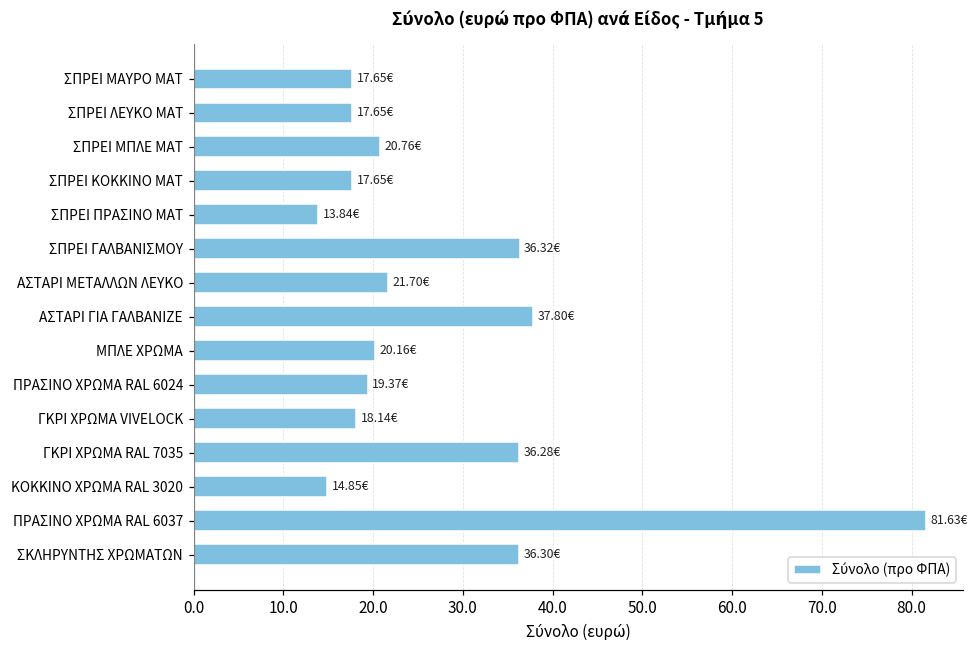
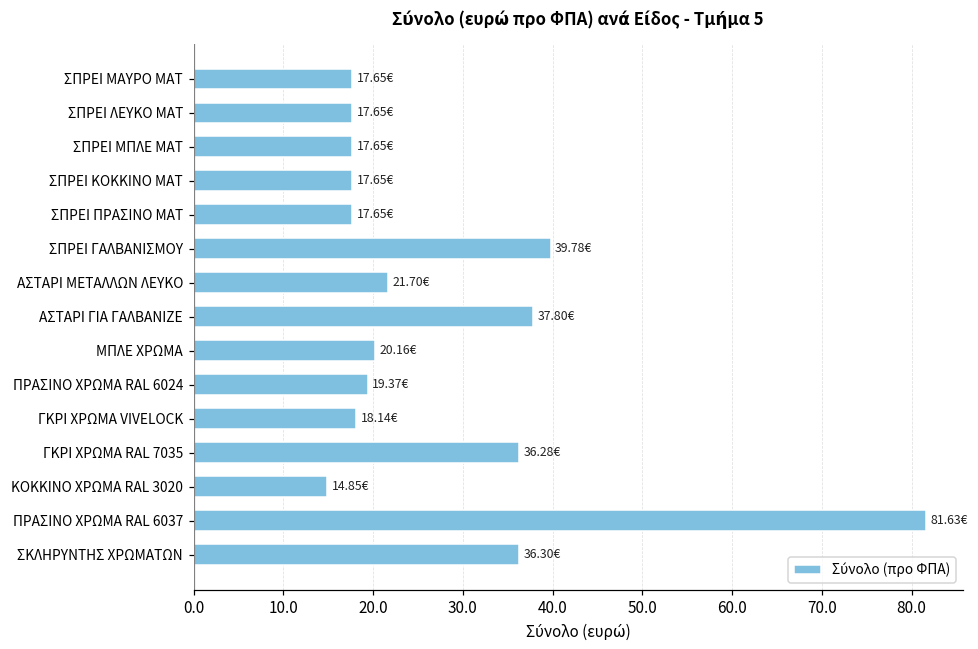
  {
    "ΣΠΡΕΙ ΜΑΥΡΟ MAT": "17.65€",
    "ΣΠΡΕΙ ΛΕΥΚΟ MAT": "17.65€",
-   "ΣΠΡΕΙ ΜΠΛΕ MAT": "20.76€",
+   "ΣΠΡΕΙ ΜΠΛΕ MAT": "17.65€",
    "ΣΠΡΕΙ ΚΟΚΚΙΝΟ MAT": "17.65€",
-   "ΣΠΡΕΙ ΠΡΑΣΙΝΟ MAT": "13.84€",
-   "ΣΠΡΕΙ ΓΑΛΒΑΝΙΣΜΟΥ": "36.32€",
+   "ΣΠΡΕΙ ΠΡΑΣΙΝΟ MAT": "17.65€",
+   "ΣΠΡΕΙ ΓΑΛΒΑΝΙΣΜΟΥ": "39.78€",
    "ΑΣΤΑΡΙ ΜΕΤΑΛΛΩΝ ΛΕΥΚΟ": "21.70€",
    "ΑΣΤΑΡΙ ΓΙΑ ΓΑΛΒΑΝΙΖΕ": "37.80€",
    "ΜΠΛΕ ΧΡΩΜΑ": "20.16€",
    "ΠΡΑΣΙΝΟ ΧΡΩΜΑ RAL 6024": "19.37€",
    "ΓΚΡΙ ΧΡΩΜΑ VIVELOCK": "18.14€",
    "ΓΚΡΙ ΧΡΩΜΑ RAL 7035": "36.28€",
    "ΚΟΚΚΙΝΟ ΧΡΩΜΑ RAL 3020": "14.85€",
    "ΠΡΑΣΙΝΟ ΧΡΩΜΑ RAL 6037": "81.63€",
    "ΣΚΛΗΡΥΝΤΗΣ ΧΡΩΜΑΤΩΝ": "36.30€"
  }
